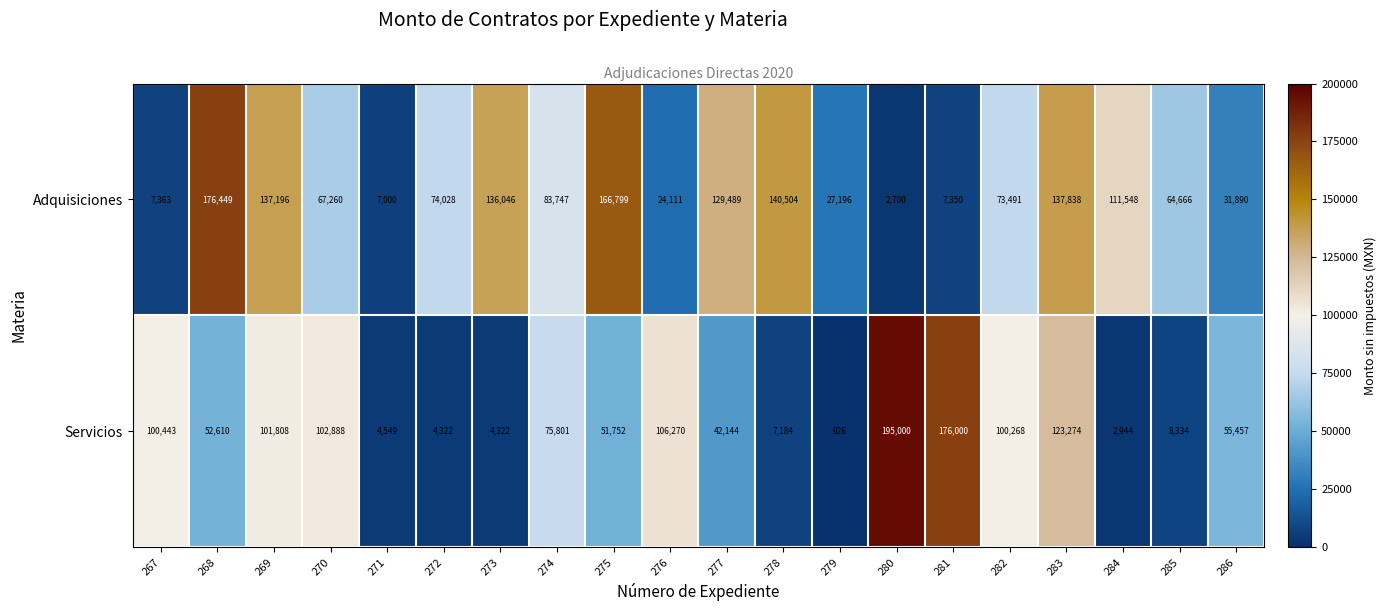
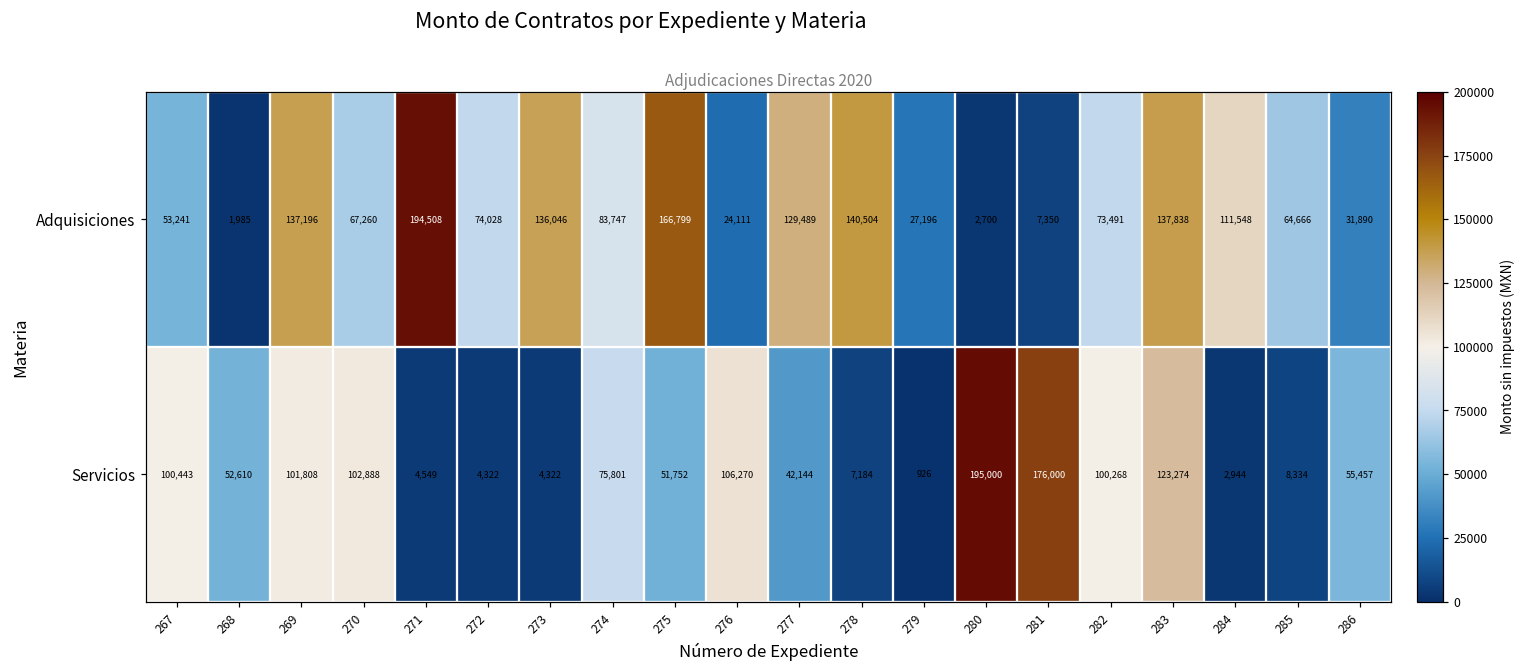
  {
    "Adquisiciones": {
-     "267": "7,363",
-     "268": "176,449",
+     "267": "53,241",
+     "268": "1,985",
      "269": "137,196",
      "270": "67,260",
-     "271": "7,000",
+     "271": "194,508",
      "272": "74,028",
      "273": "136,046",
      "274": "83,747",
      "275": "166,799",
      "276": "24,111",
      "277": "129,489",
      "278": "140,504",
      "279": "27,196",
      "280": "2,700",
      "281": "7,350",
      "282": "73,491",
      "283": "137,838",
      "284": "111,548",
      "285": "64,666",
      "286": "31,890"
    },
    "Servicios": {
      "267": "100,443",
      "268": "52,610",
      "269": "101,808",
      "270": "102,888",
      "271": "4,549",
      "272": "4,322",
      "273": "4,322",
      "274": "75,801",
      "275": "51,752",
      "276": "106,270",
      "277": "42,144",
      "278": "7,184",
      "279": "926",
      "280": "195,000",
      "281": "176,000",
      "282": "100,268",
      "283": "123,274",
      "284": "2,944",
      "285": "8,334",
      "286": "55,457"
    }
  }
